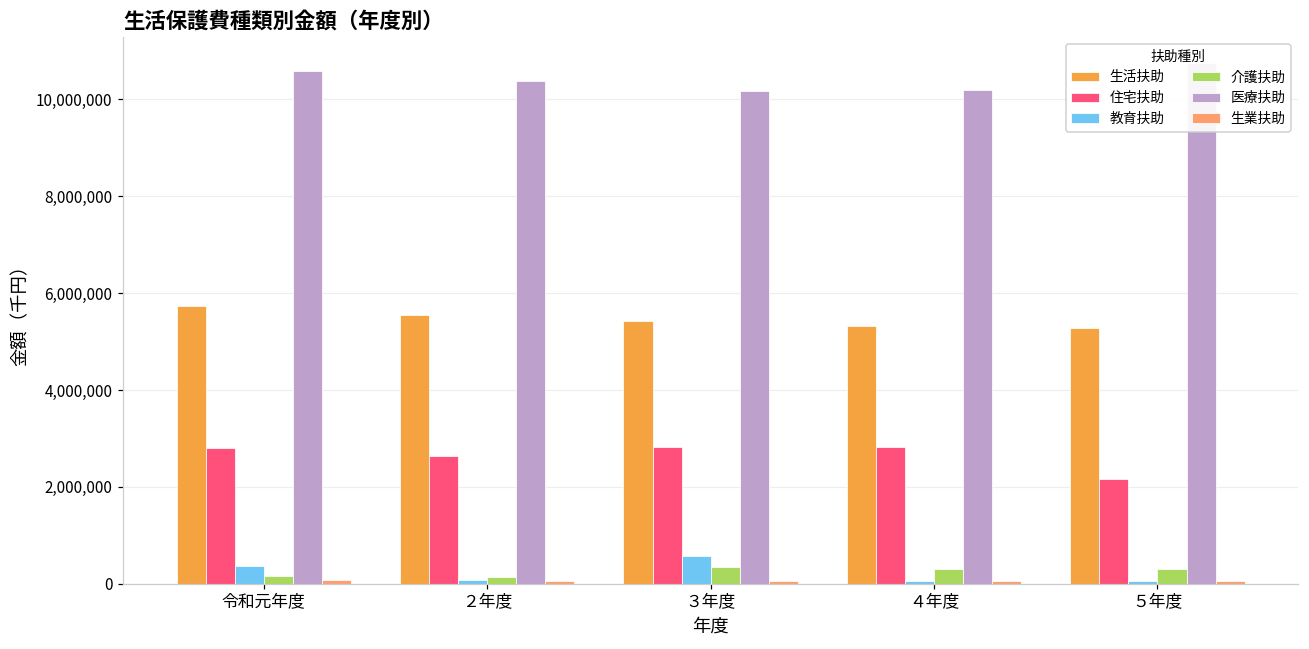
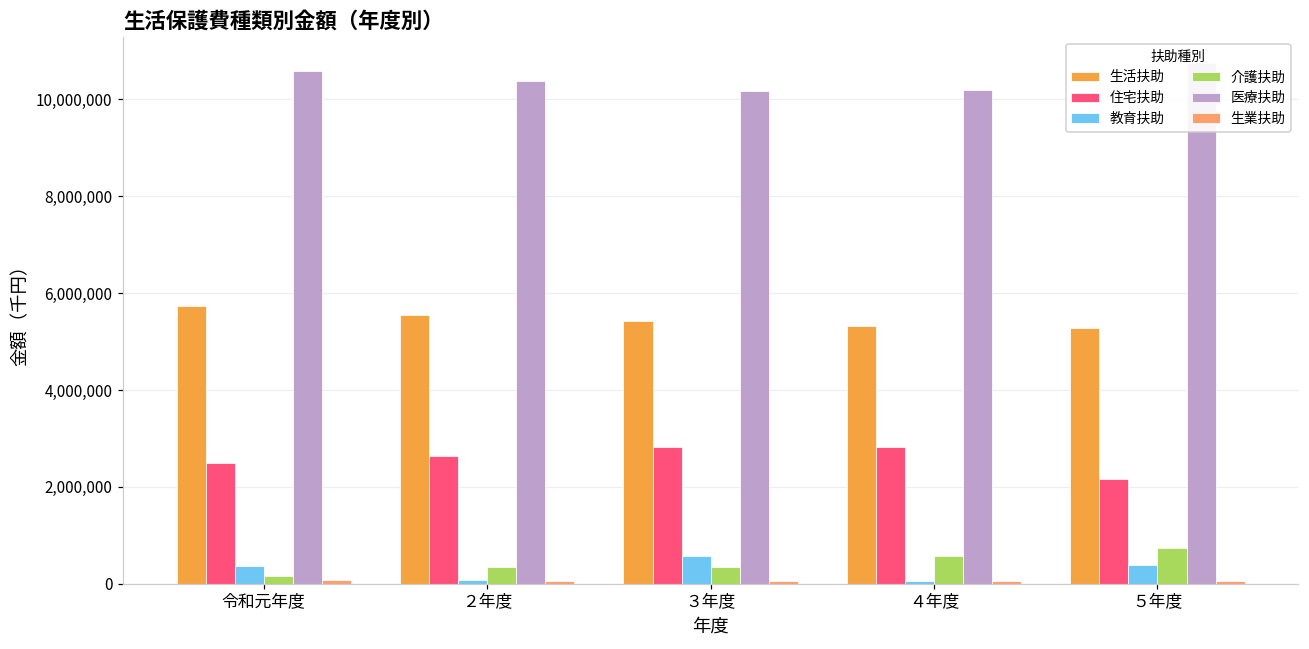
  {
    "住宅扶助": {
-     "令和元年度": "2,800,000",
+     "令和元年度": "2,500,000",
      "２年度": "2,600,000",
      "３年度": "2,800,000",
      "４年度": "2,800,000",
      "５年度": "2,200,000"
    },
    "教育扶助": {
      "令和元年度": "400,000",
      "２年度": "100,000",
      "３年度": "600,000",
      "４年度": "100,000",
-     "５年度": "100,000"
+     "５年度": "400,000"
    },
    "介護扶助": {
      "令和元年度": "200,000",
-     "２年度": "100,000",
+     "２年度": "300,000",
      "３年度": "300,000",
-     "４年度": "300,000",
-     "５年度": "300,000"
+     "４年度": "600,000",
+     "５年度": "700,000"
    },
    "医療扶助": {
      "令和元年度": "10,600,000",
      "２年度": "10,400,000",
      "３年度": "10,200,000",
      "４年度": "10,200,000"
    }
  }
